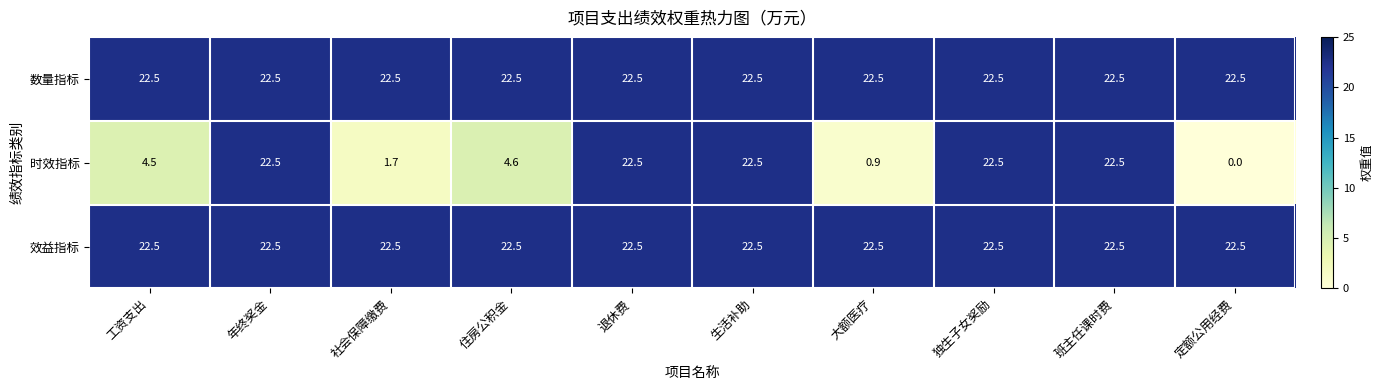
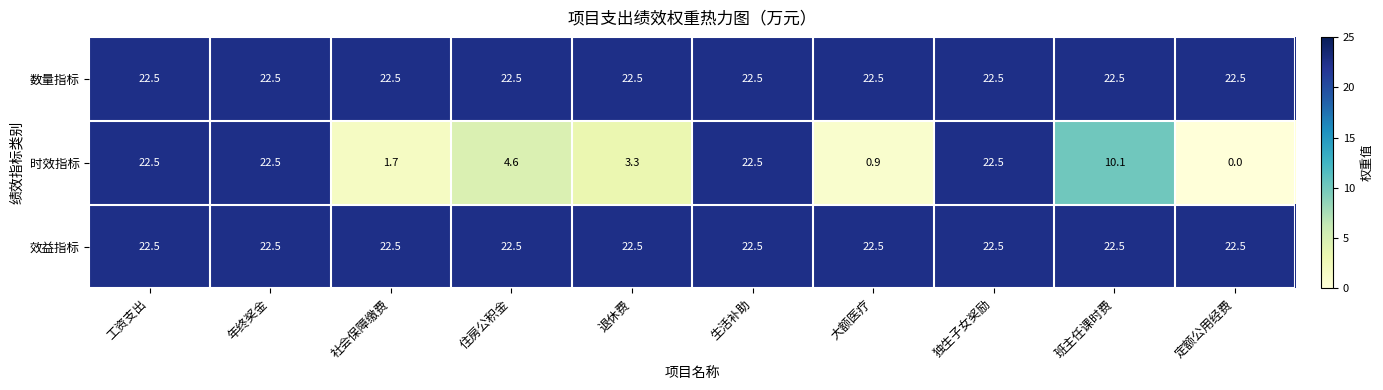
  {
    "数量指标": {
      "工资支出": 22.5,
      "年终奖金": 22.5,
      "社会保障缴费": 22.5,
      "住房公积金": 22.5,
      "退休费": 22.5,
      "生活补助": 22.5,
      "大额医疗": 22.5,
      "独生子女奖励": 22.5,
      "班主任课时费": 22.5,
      "定额公用经费": 22.5
    },
    "时效指标": {
-     "工资支出": 4.5,
+     "工资支出": 22.5,
      "年终奖金": 22.5,
      "社会保障缴费": 1.7,
      "住房公积金": 4.6,
-     "退休费": 22.5,
+     "退休费": 3.3,
      "生活补助": 22.5,
      "大额医疗": 0.9,
      "独生子女奖励": 22.5,
-     "班主任课时费": 22.5,
+     "班主任课时费": 10.1,
      "定额公用经费": 0.0
    },
    "效益指标": {
      "工资支出": 22.5,
      "年终奖金": 22.5,
      "社会保障缴费": 22.5,
      "住房公积金": 22.5,
      "退休费": 22.5,
      "生活补助": 22.5,
      "大额医疗": 22.5,
      "独生子女奖励": 22.5,
      "班主任课时费": 22.5,
      "定额公用经费": 22.5
    }
  }
